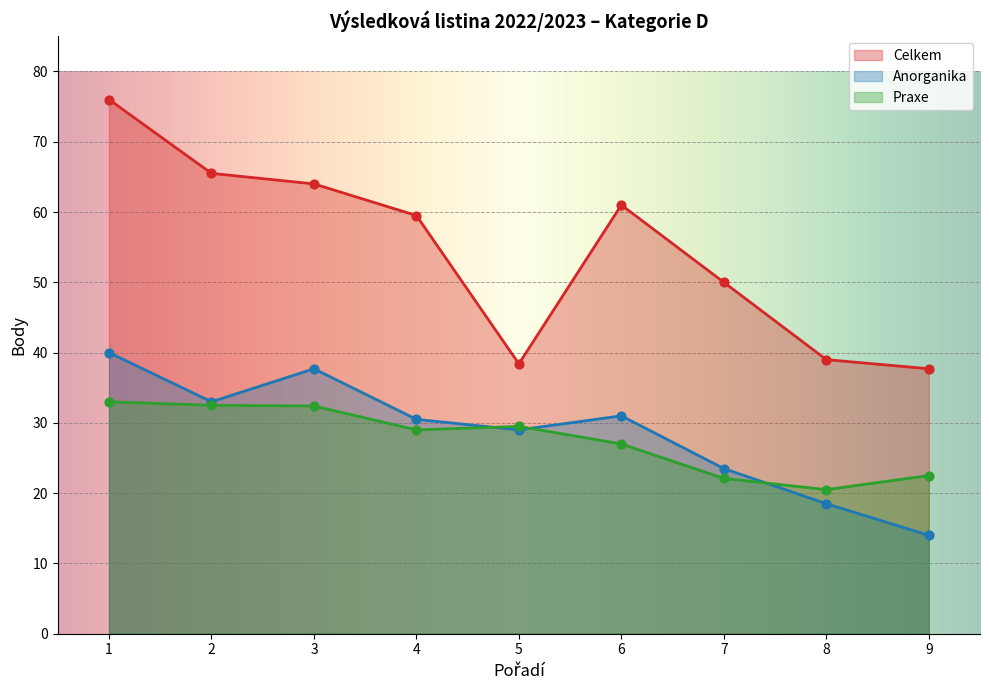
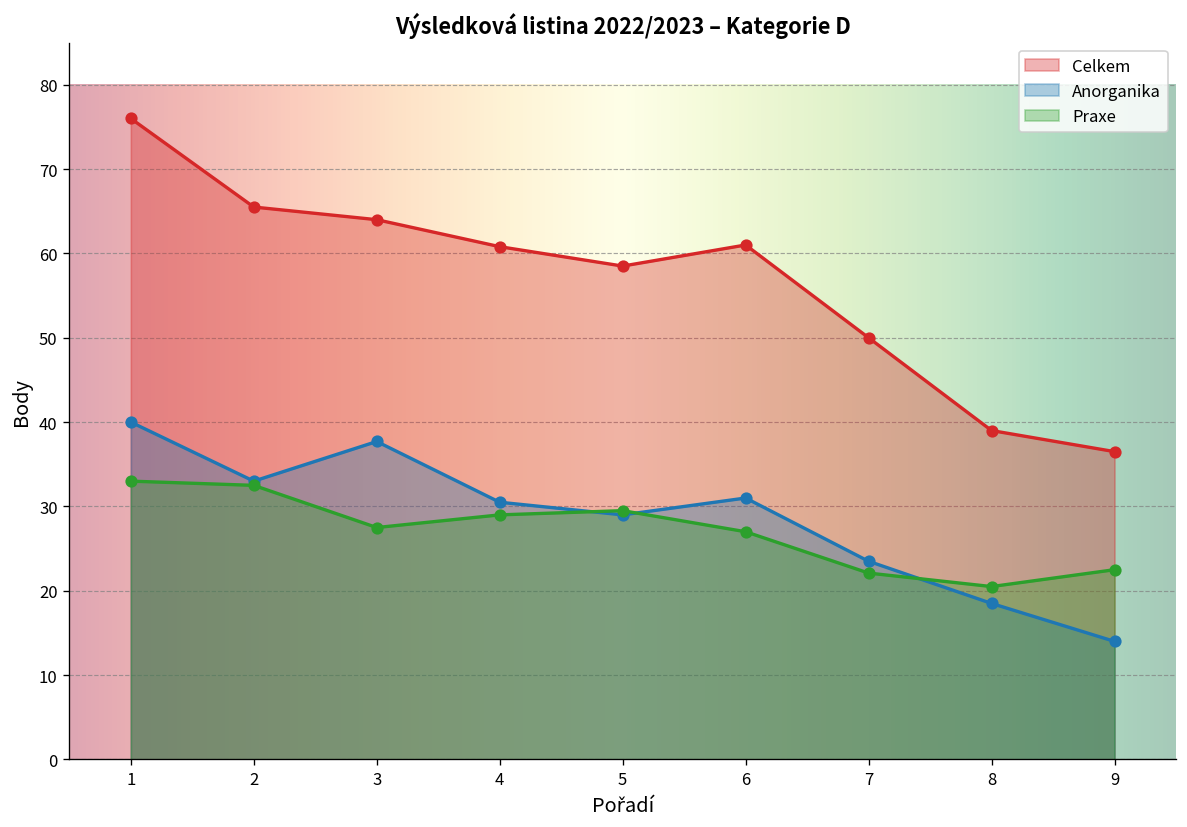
  {
    "Celkem": {
      "1": 76,
      "2": 66,
      "3": 64,
-     "4": 60,
-     "5": 38,
+     "4": 61,
+     "5": 59,
      "6": 61,
      "7": 50,
      "8": 39,
-     "9": 38
+     "9": 37
    },
    "Anorganika": {
      "1": 40,
      "2": 33,
      "3": 38,
      "4": 31,
      "5": 29,
      "6": 31,
      "7": 24,
      "8": 19,
      "9": 14
    },
    "Praxe": {
      "1": 33,
      "2": 33,
-     "3": 32,
+     "3": 28,
      "4": 29,
      "5": 30,
      "6": 27,
      "7": 22,
      "8": 21,
      "9": 23
    }
  }
